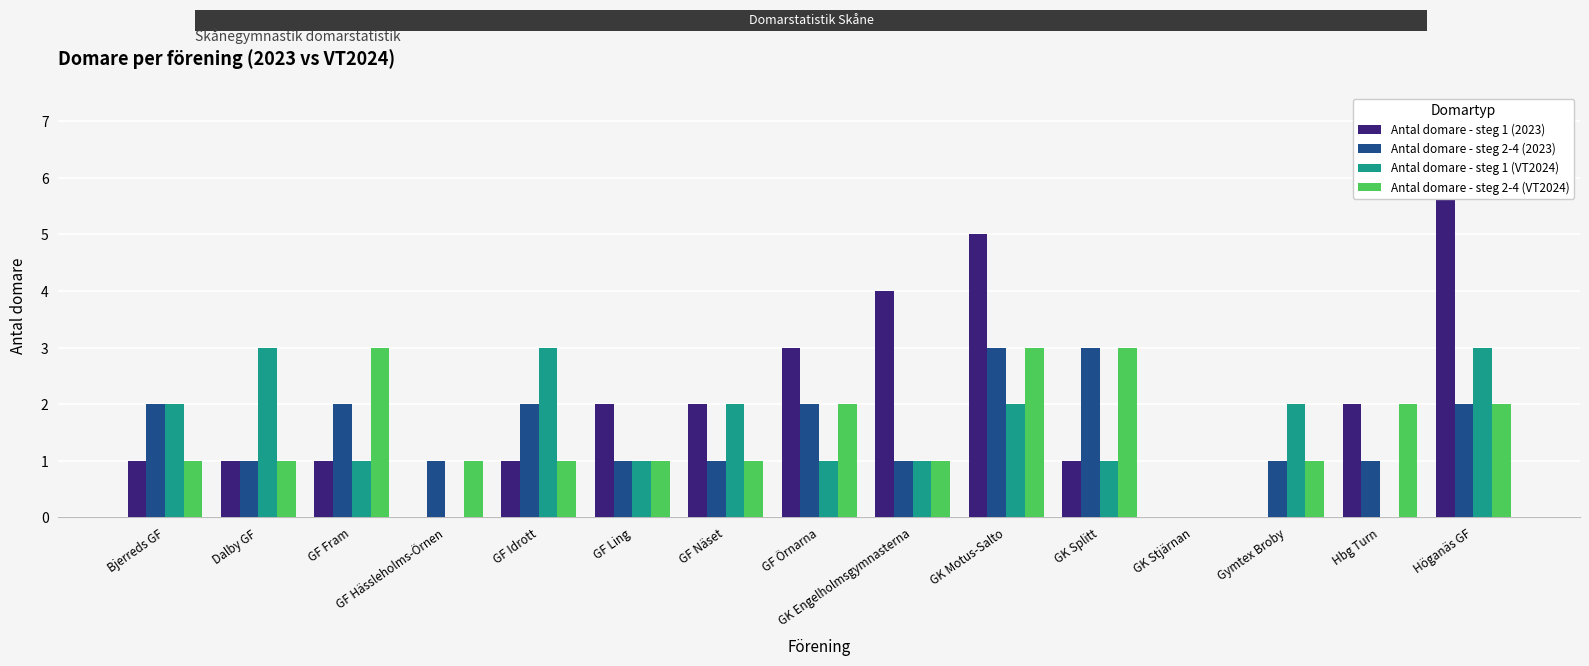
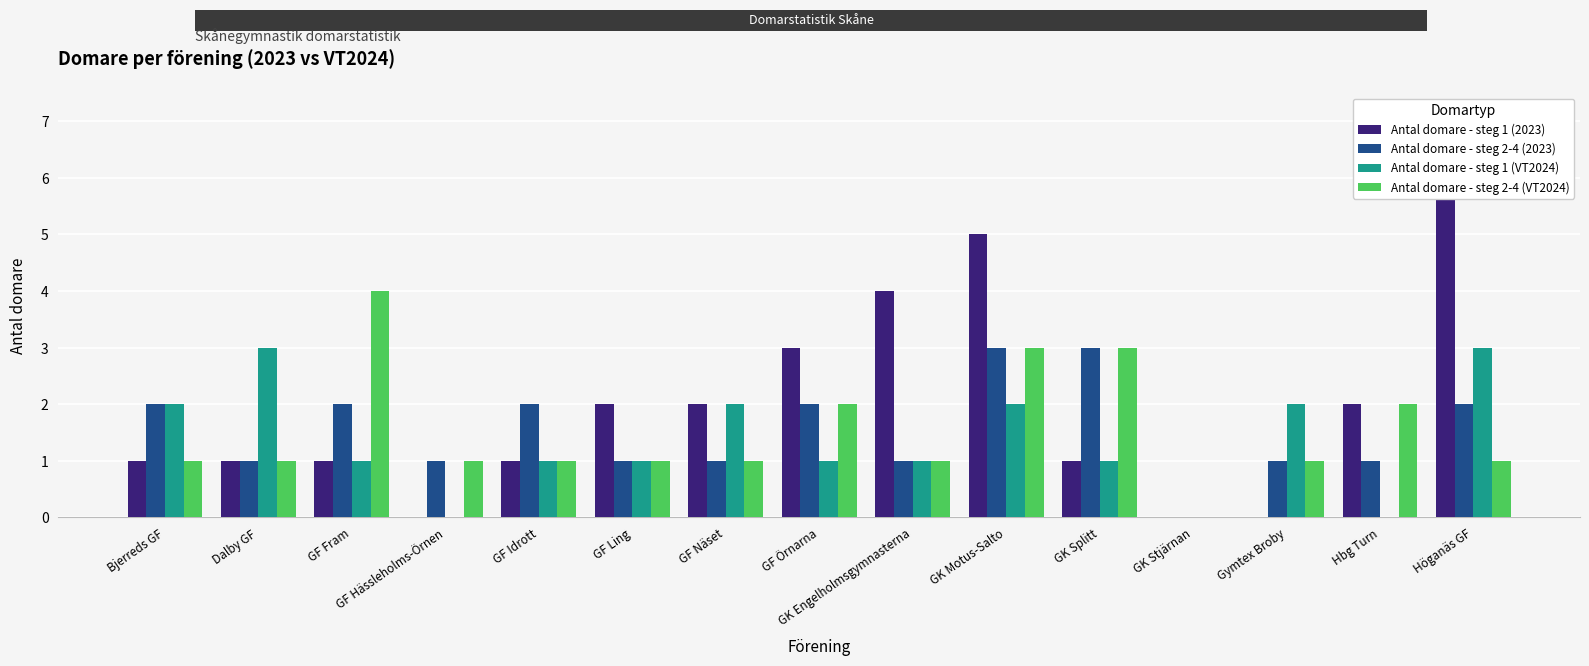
  {
    "Antal domare - steg 1 (VT2024)": {
      "Bjerreds GF": 2,
      "Dalby GF": 3,
      "GF Fram": 1,
      "GF Hässleholms-Örnen": 0,
-     "GF Idrott": 3,
+     "GF Idrott": 1,
      "GF Ling": 1,
      "GF Näset": 2,
      "GF Örnarna": 1,
      "GK Engelholmsgymnasterna": 1,
      "GK Motus-Salto": 2,
      "GK Splitt": 1,
      "GK Stjärnan": 0,
      "Gymtex Broby": 2,
      "Hbg Turn": 0,
      "Höganäs GF": 3
    },
    "Antal domare - steg 2-4 (VT2024)": {
      "Bjerreds GF": 1,
      "Dalby GF": 1,
-     "GF Fram": 3,
+     "GF Fram": 4,
      "GF Hässleholms-Örnen": 1,
      "GF Idrott": 1,
      "GF Ling": 1,
      "GF Näset": 1,
      "GF Örnarna": 2,
      "GK Engelholmsgymnasterna": 1,
      "GK Motus-Salto": 3,
      "GK Splitt": 3,
      "GK Stjärnan": 0,
      "Gymtex Broby": 1,
      "Hbg Turn": 2,
-     "Höganäs GF": 2
+     "Höganäs GF": 1
    }
  }
